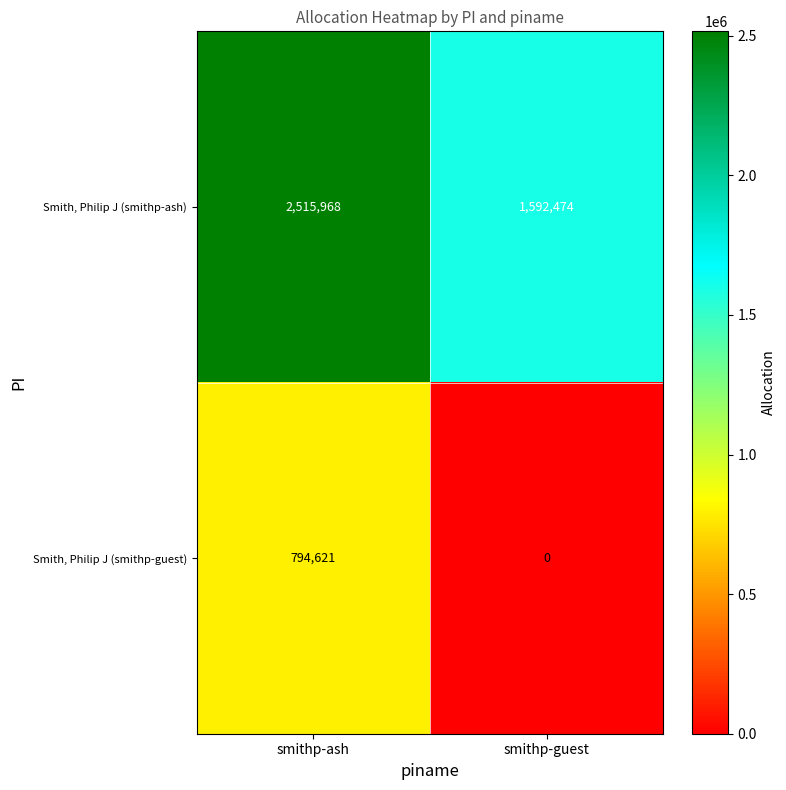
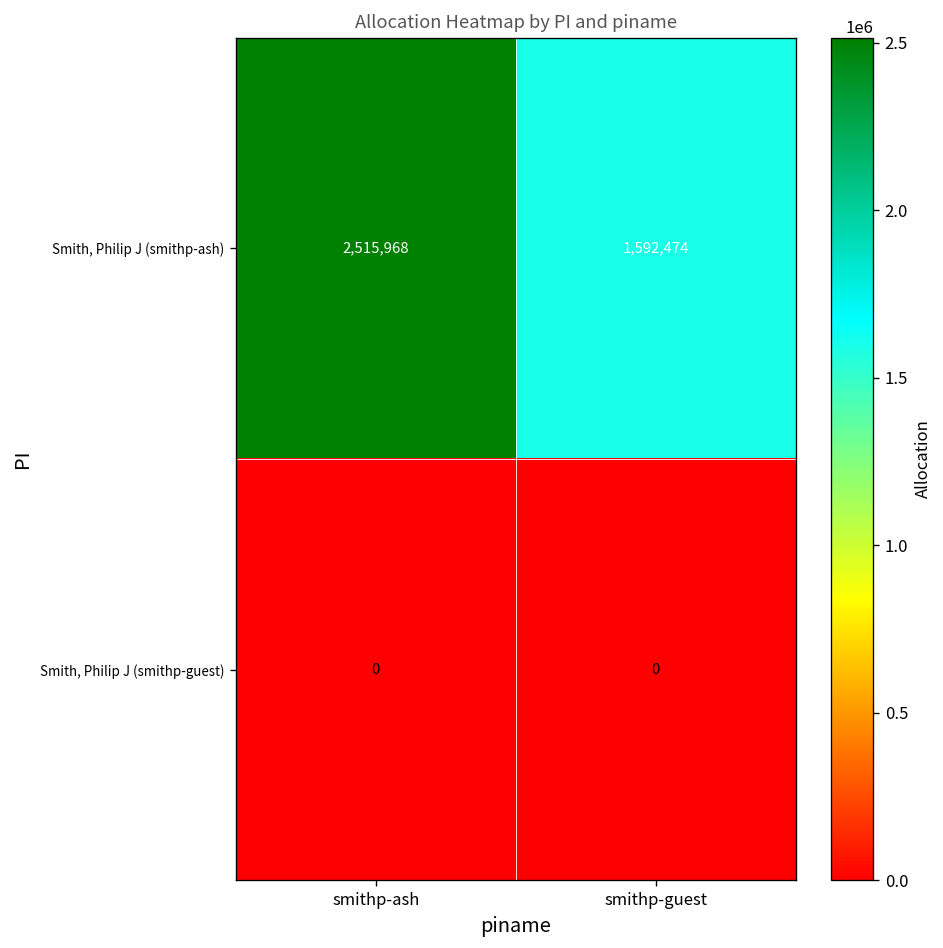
  {
    "Smith, Philip J (smithp-ash)": {
      "smithp-ash": "2,515,968",
      "smithp-guest": "1,592,474"
    },
    "Smith, Philip J (smithp-guest)": {
-     "smithp-ash": "794,621",
+     "smithp-ash": "0",
      "smithp-guest": "0"
    }
  }
